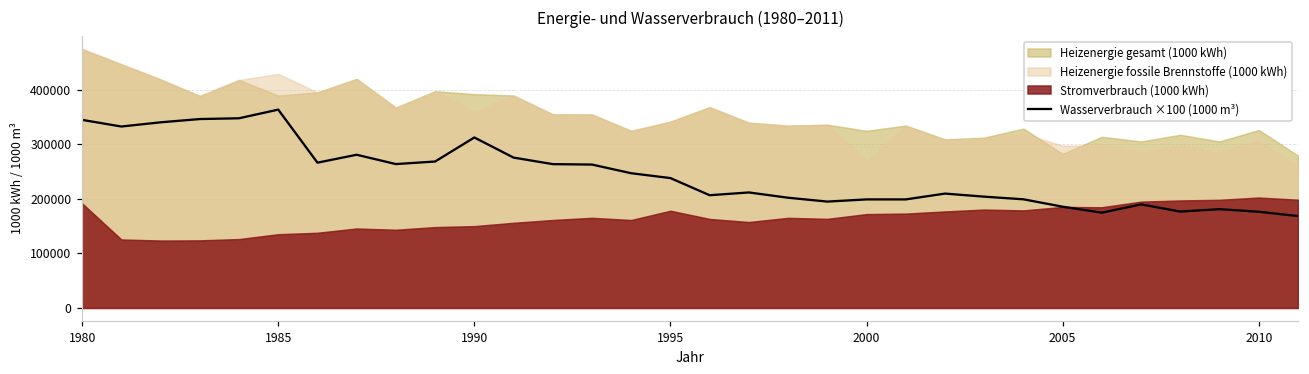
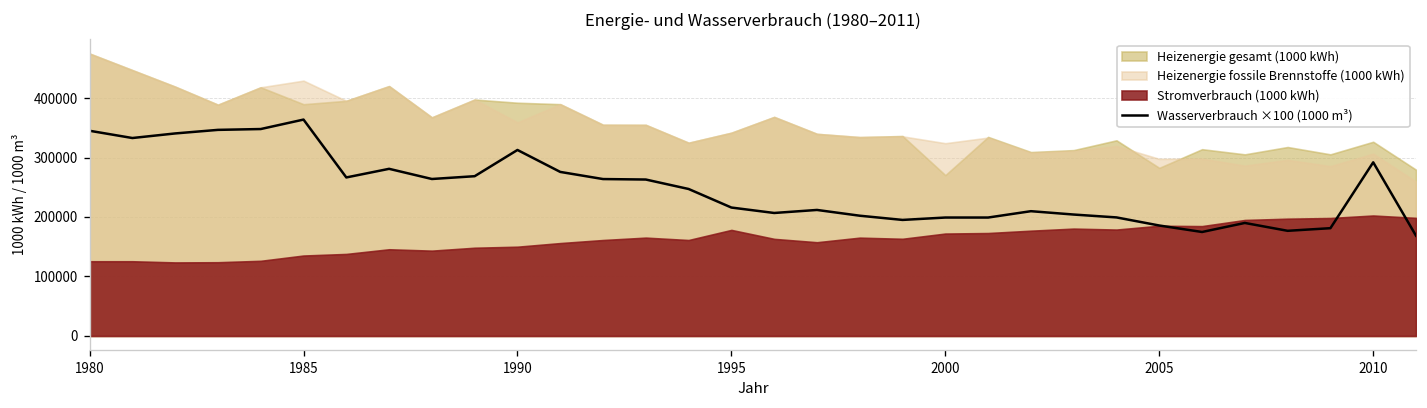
  {
    "Wasserverbrauch ×100 (1000 m³)": {
      "1980": 350000,
      "1985": 360000,
      "1990": 310000,
-     "1995": 240000,
+     "1995": 220000,
      "2000": 200000,
-     "2010": 180000
+     "2010": 290000
    },
    "Heizenergie gesamt (1000 kWh)": {
      "1985": 390000,
      "1990": 390000,
-     "2000": 320000,
+     "2000": 270000,
      "2005": 280000,
      "2010": 330000
    },
    "Heizenergie fossile Brennstoffe (1000 kWh)": {
      "1985": 430000,
      "1990": 360000,
-     "2000": 270000,
+     "2000": 320000,
      "2005": 300000,
      "2010": 310000
    },
    "Stromverbrauch (1000 kWh)": {
-     "1980": 190000,
+     "1980": 130000,
      "1985": 140000,
      "1990": 150000,
      "1995": 180000,
      "2000": 170000,
      "2010": 200000
    }
  }
